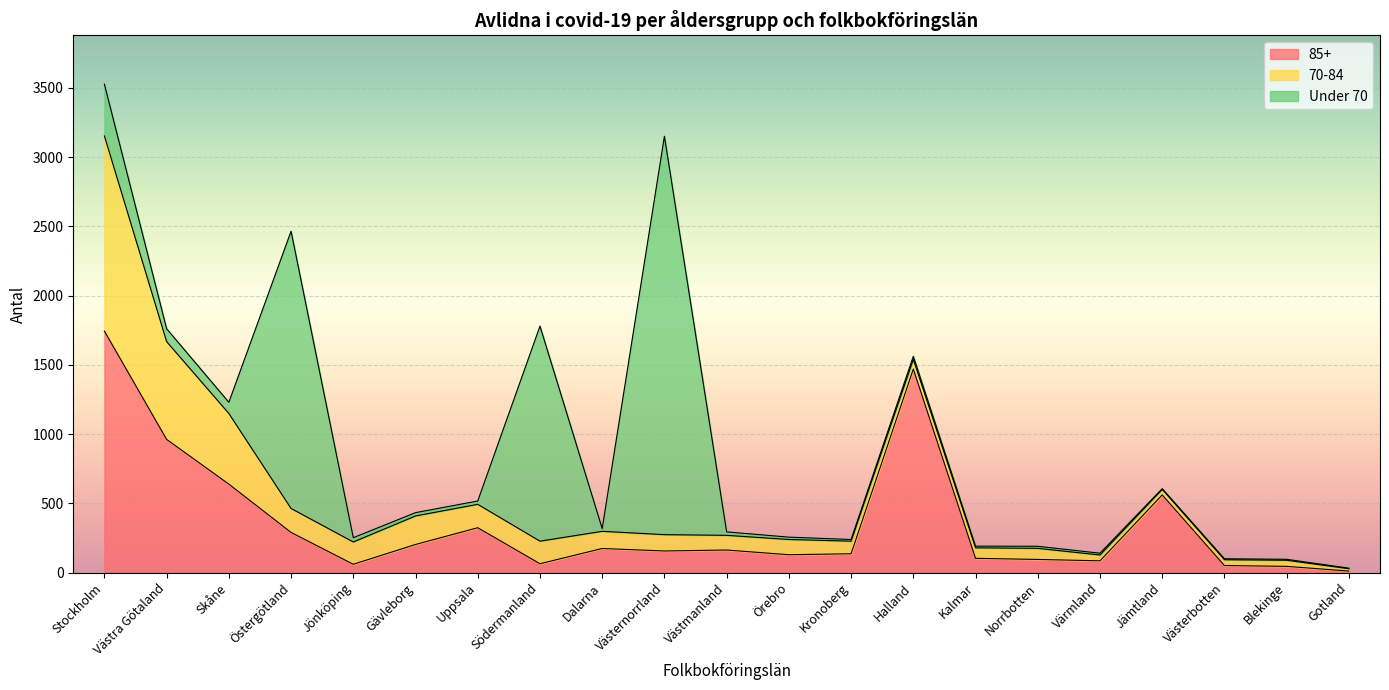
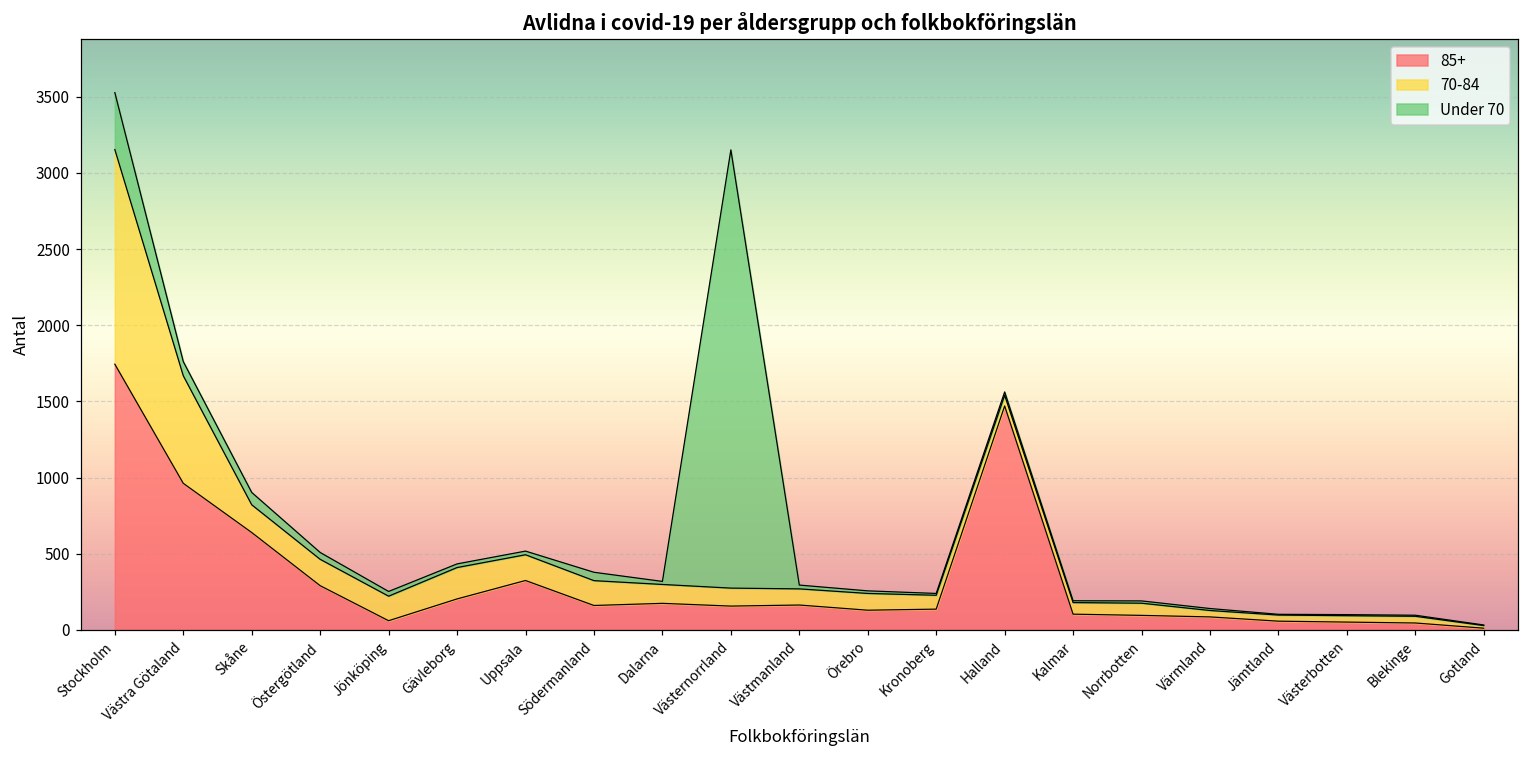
  {
    "85+": {
      "Stockholm": 1740,
      "Västra Götaland": 960,
      "Skåne": 640,
      "Östergötland": 290,
      "Jönköping": 60,
      "Gävleborg": 200,
      "Uppsala": 320,
-     "Södermanland": 60,
+     "Södermanland": 160,
      "Dalarna": 170,
      "Västernorrland": 160,
      "Västmanland": 160,
      "Örebro": 130,
      "Kronoberg": 140,
      "Halland": 1470,
      "Kalmar": 100,
      "Norrbotten": 100,
      "Värmland": 90,
-     "Jämtland": 560,
+     "Jämtland": 60,
      "Västerbotten": 50,
      "Blekinge": 50
    },
    "70-84": {
      "Stockholm": 1410,
      "Västra Götaland": 710,
-     "Skåne": 510,
+     "Skåne": 180,
      "Östergötland": 170,
      "Jönköping": 160,
      "Gävleborg": 210,
      "Uppsala": 170,
      "Södermanland": 160,
      "Dalarna": 120,
      "Västernorrland": 120,
      "Västmanland": 110,
      "Halland": 70
    },
    "Under 70": {
      "Stockholm": 370,
      "Västra Götaland": 90,
      "Skåne": 80,
-     "Östergötland": 2000,
+     "Östergötland": 50,
      "Jönköping": 30,
      "Gävleborg": 20,
      "Uppsala": 20,
-     "Södermanland": 1550,
+     "Södermanland": 60,
      "Dalarna": 20,
      "Västernorrland": 2880,
      "Västmanland": 30,
      "Halland": 20
    }
  }
